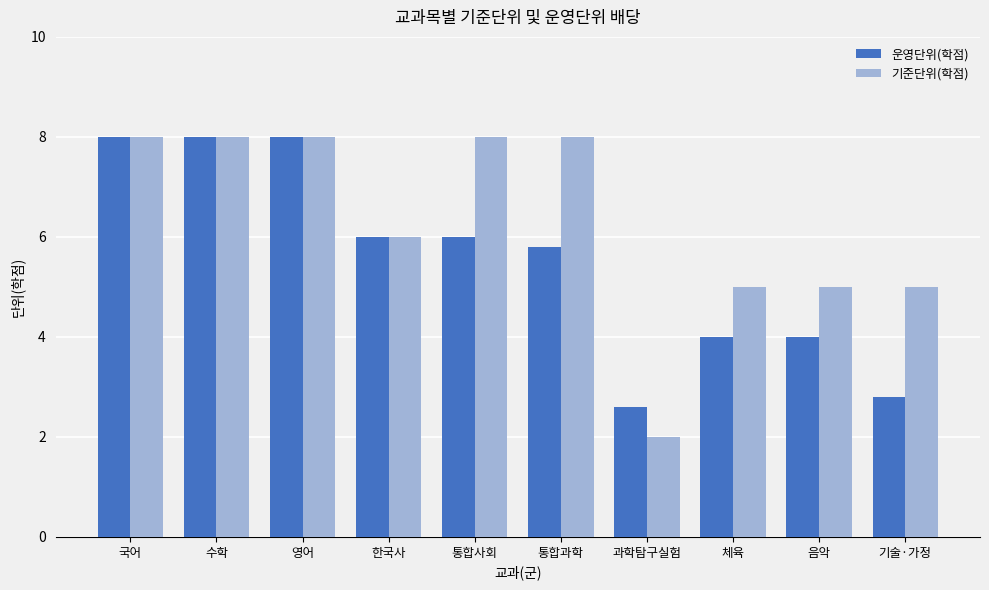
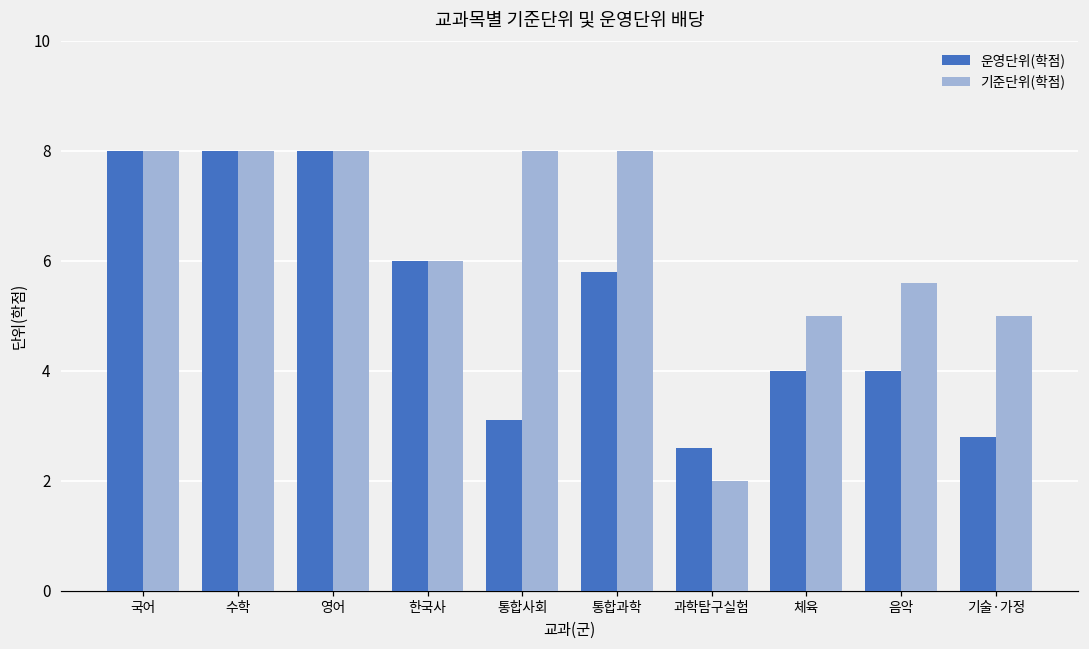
  {
    "운영단위(학점)": {
      "국어": 8.0,
      "수학": 8.0,
      "영어": 8.0,
      "한국사": 6.0,
-     "통합사회": 6.0,
+     "통합사회": 3.1,
      "통합과학": 5.8,
      "과학탐구실험": 2.6,
      "체육": 4.0,
      "음악": 4.0,
      "기술·가정": 2.8
    },
    "기준단위(학점)": {
      "국어": 8.0,
      "수학": 8.0,
      "영어": 8.0,
      "한국사": 6.0,
      "통합사회": 8.0,
      "통합과학": 8.0,
      "과학탐구실험": 2.0,
      "체육": 5.0,
-     "음악": 5.0,
+     "음악": 5.6,
      "기술·가정": 5.0
    }
  }
